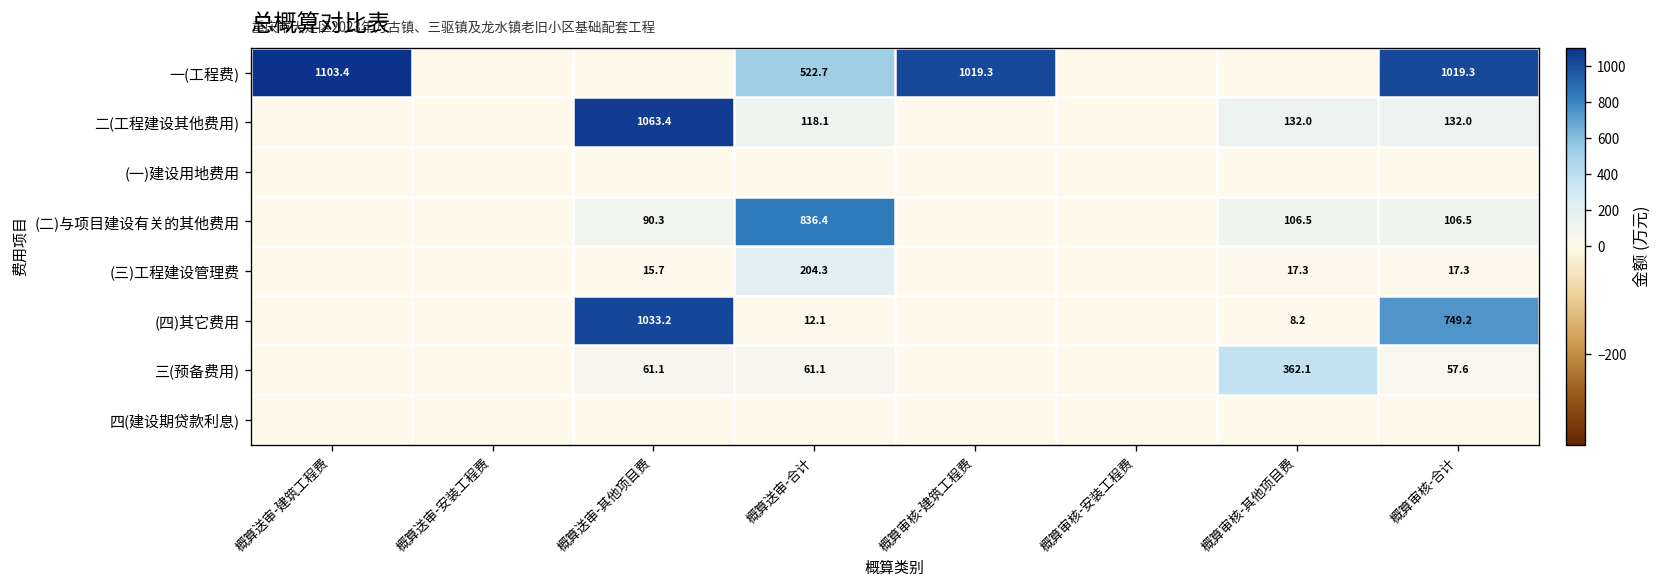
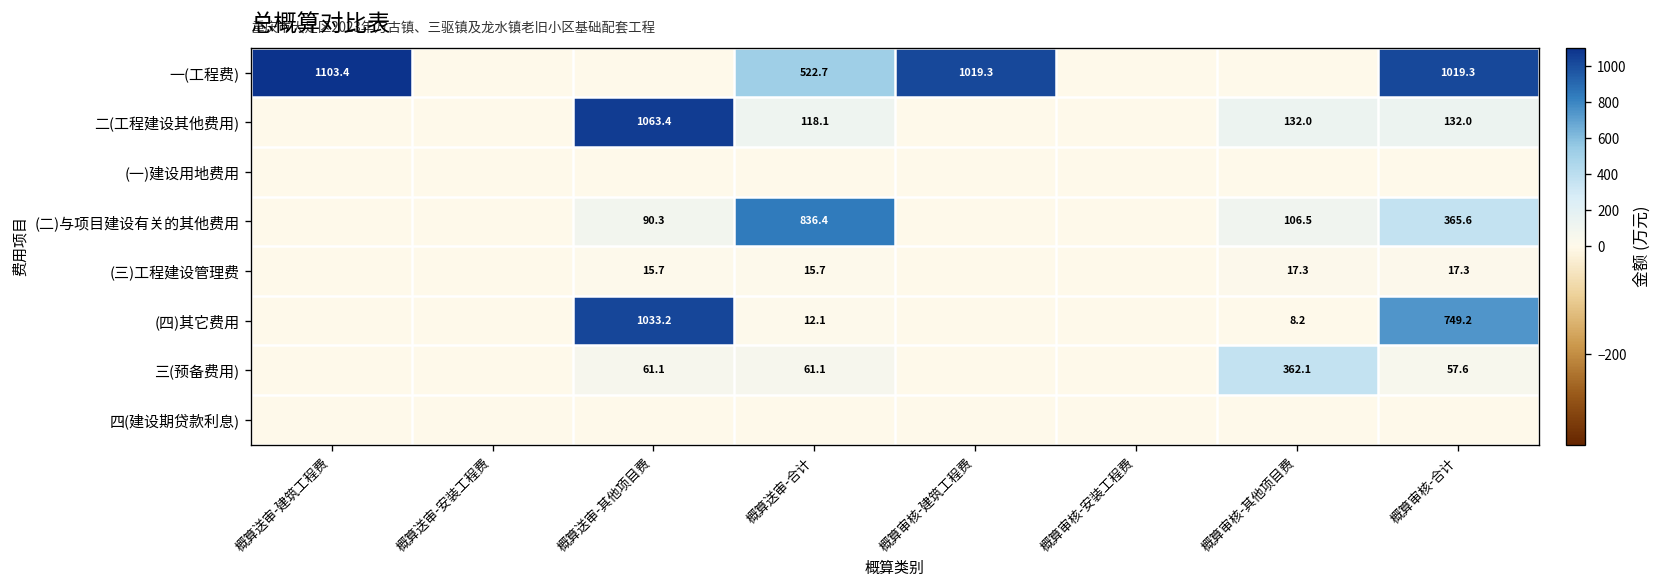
  {
    "一(工程费)": {
      "概算送审-建筑工程费": 1103.4,
      "概算送审-合计": 522.7,
      "概算审核-建筑工程费": 1019.3,
      "概算审核-合计": 1019.3
    },
    "二(工程建设其他费用)": {
      "概算送审-其他项目费": 1063.4,
      "概算送审-合计": 118.1,
      "概算审核-其他项目费": 132.0,
      "概算审核-合计": 132.0
    },
    "(二)与项目建设有关的其他费用": {
      "概算送审-其他项目费": 90.3,
      "概算送审-合计": 836.4,
      "概算审核-其他项目费": 106.5,
-     "概算审核-合计": 106.5
+     "概算审核-合计": 365.6
    },
    "(三)工程建设管理费": {
      "概算送审-其他项目费": 15.7,
-     "概算送审-合计": 204.3,
+     "概算送审-合计": 15.7,
      "概算审核-其他项目费": 17.3,
      "概算审核-合计": 17.3
    },
    "(四)其它费用": {
      "概算送审-其他项目费": 1033.2,
      "概算送审-合计": 12.1,
      "概算审核-其他项目费": 8.2,
      "概算审核-合计": 749.2
    },
    "三(预备费用)": {
      "概算送审-其他项目费": 61.1,
      "概算送审-合计": 61.1,
      "概算审核-其他项目费": 362.1,
      "概算审核-合计": 57.6
    }
  }
